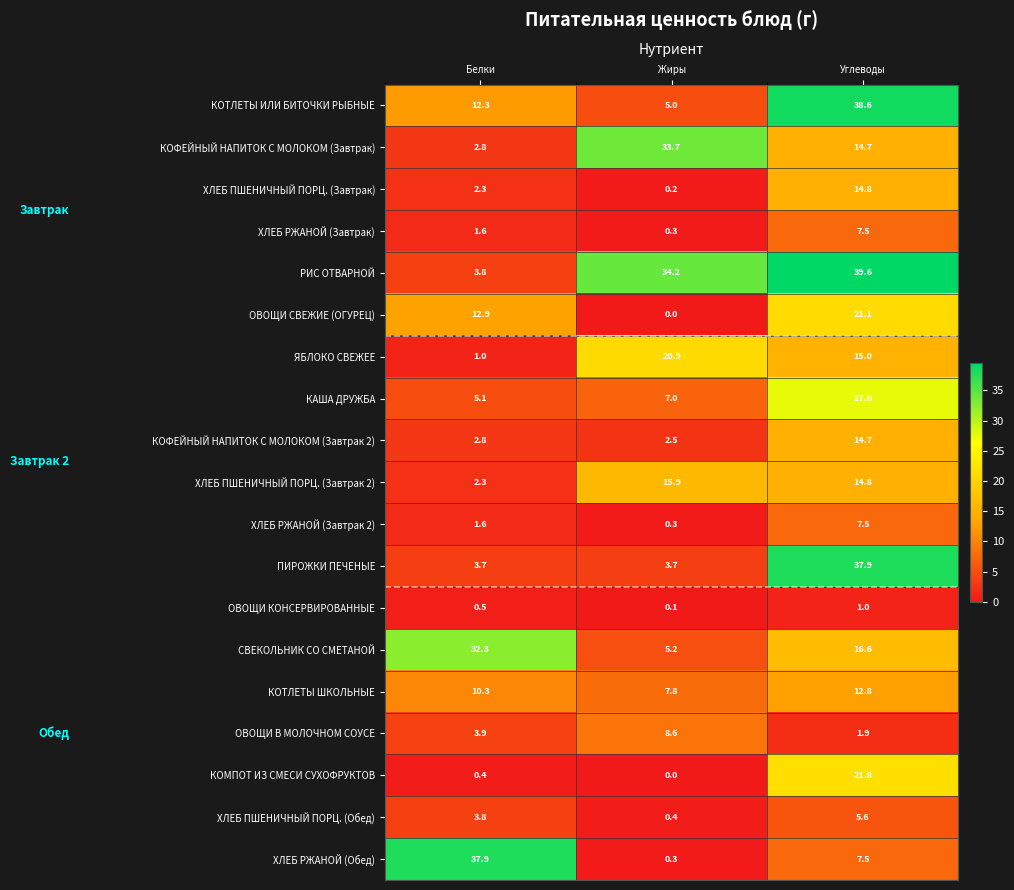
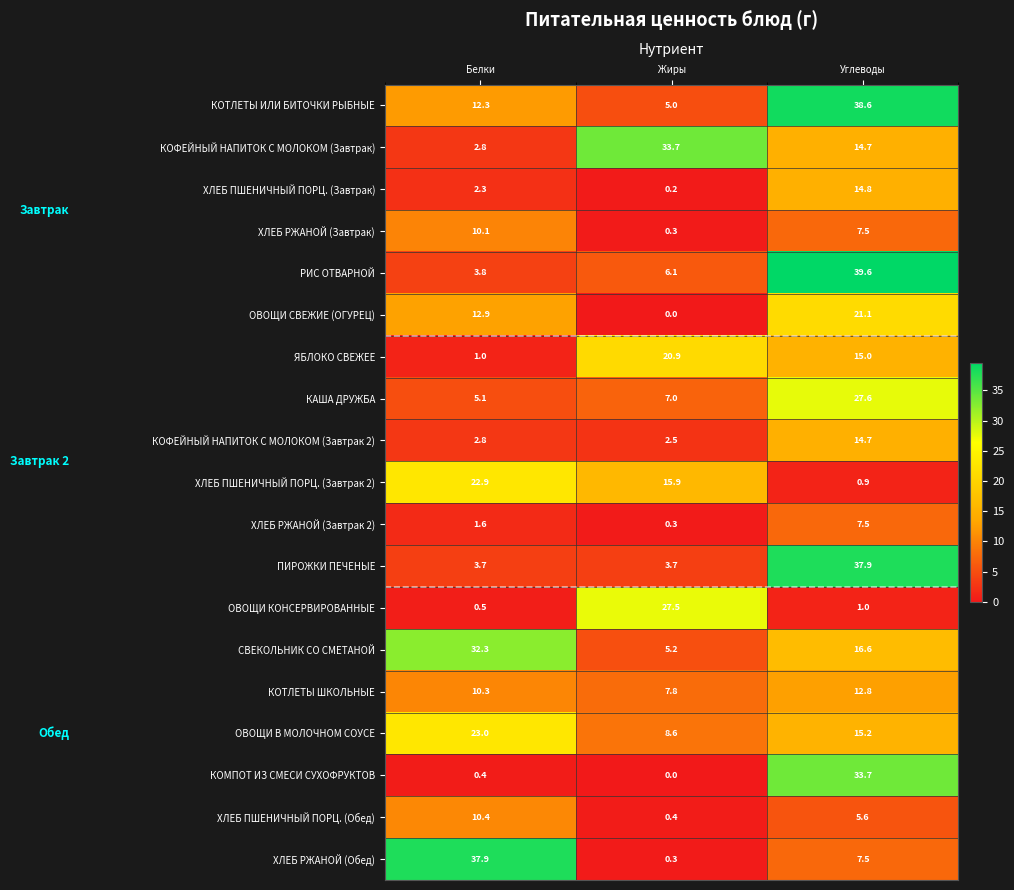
  {
    "КОТЛЕТЫ ИЛИ БИТОЧКИ РЫБНЫЕ": {
      "Белки": 12.3,
      "Жиры": 5.0,
      "Углеводы": 38.6
    },
    "КОФЕЙНЫЙ НАПИТОК С МОЛОКОМ (Завтрак)": {
      "Белки": 2.8,
      "Жиры": 33.7,
      "Углеводы": 14.7
    },
    "ХЛЕБ ПШЕНИЧНЫЙ ПОРЦ. (Завтрак)": {
      "Белки": 2.3,
      "Жиры": 0.2,
      "Углеводы": 14.8
    },
    "ХЛЕБ РЖАНОЙ (Завтрак)": {
-     "Белки": 1.6,
+     "Белки": 10.1,
      "Жиры": 0.3,
      "Углеводы": 7.5
    },
    "РИС ОТВАРНОЙ": {
      "Белки": 3.8,
-     "Жиры": 34.2,
+     "Жиры": 6.1,
      "Углеводы": 39.6
    },
    "ОВОЩИ СВЕЖИЕ (ОГУРЕЦ)": {
      "Белки": 12.9,
      "Жиры": 0.0,
      "Углеводы": 21.1
    },
    "ЯБЛОКО СВЕЖЕЕ": {
      "Белки": 1.0,
      "Жиры": 20.9,
      "Углеводы": 15.0
    },
    "КАША ДРУЖБА": {
      "Белки": 5.1,
      "Жиры": 7.0,
      "Углеводы": 27.6
    },
    "КОФЕЙНЫЙ НАПИТОК С МОЛОКОМ (Завтрак 2)": {
      "Белки": 2.8,
      "Жиры": 2.5,
      "Углеводы": 14.7
    },
    "ХЛЕБ ПШЕНИЧНЫЙ ПОРЦ. (Завтрак 2)": {
-     "Белки": 2.3,
+     "Белки": 22.9,
      "Жиры": 15.9,
-     "Углеводы": 14.8
+     "Углеводы": 0.9
    },
    "ХЛЕБ РЖАНОЙ (Завтрак 2)": {
      "Белки": 1.6,
      "Жиры": 0.3,
      "Углеводы": 7.5
    },
    "ПИРОЖКИ ПЕЧЕНЫЕ": {
      "Белки": 3.7,
      "Жиры": 3.7,
      "Углеводы": 37.9
    },
    "ОВОЩИ КОНСЕРВИРОВАННЫЕ": {
      "Белки": 0.5,
-     "Жиры": 0.1,
+     "Жиры": 27.5,
      "Углеводы": 1.0
    },
    "СВЕКОЛЬНИК СО СМЕТАНОЙ": {
      "Белки": 32.3,
      "Жиры": 5.2,
      "Углеводы": 16.6
    },
    "КОТЛЕТЫ ШКОЛЬНЫЕ": {
      "Белки": 10.3,
      "Жиры": 7.8,
      "Углеводы": 12.8
    },
    "ОВОЩИ В МОЛОЧНОМ СОУСЕ": {
-     "Белки": 3.9,
+     "Белки": 23.0,
      "Жиры": 8.6,
-     "Углеводы": 1.9
+     "Углеводы": 15.2
    },
    "КОМПОТ ИЗ СМЕСИ СУХОФРУКТОВ": {
      "Белки": 0.4,
      "Жиры": 0.0,
-     "Углеводы": 21.8
+     "Углеводы": 33.7
    },
    "ХЛЕБ ПШЕНИЧНЫЙ ПОРЦ. (Обед)": {
-     "Белки": 3.8,
+     "Белки": 10.4,
      "Жиры": 0.4,
      "Углеводы": 5.6
    },
    "ХЛЕБ РЖАНОЙ (Обед)": {
      "Белки": 37.9,
      "Жиры": 0.3,
      "Углеводы": 7.5
    }
  }
